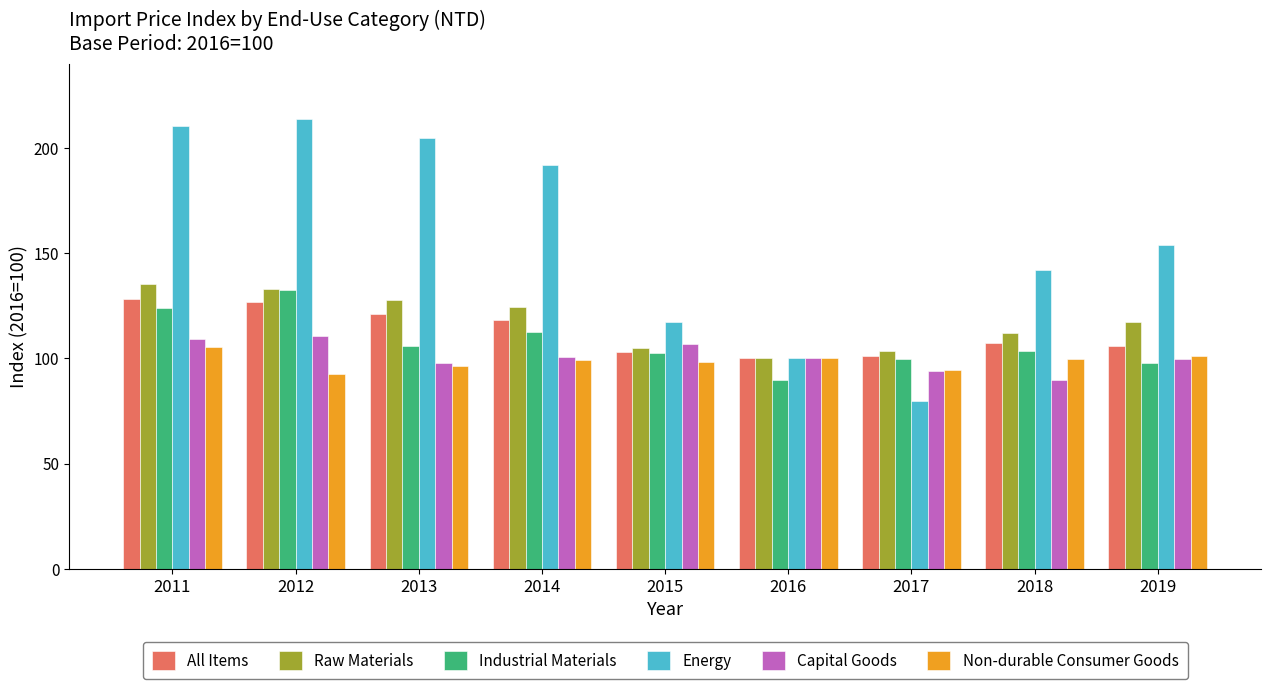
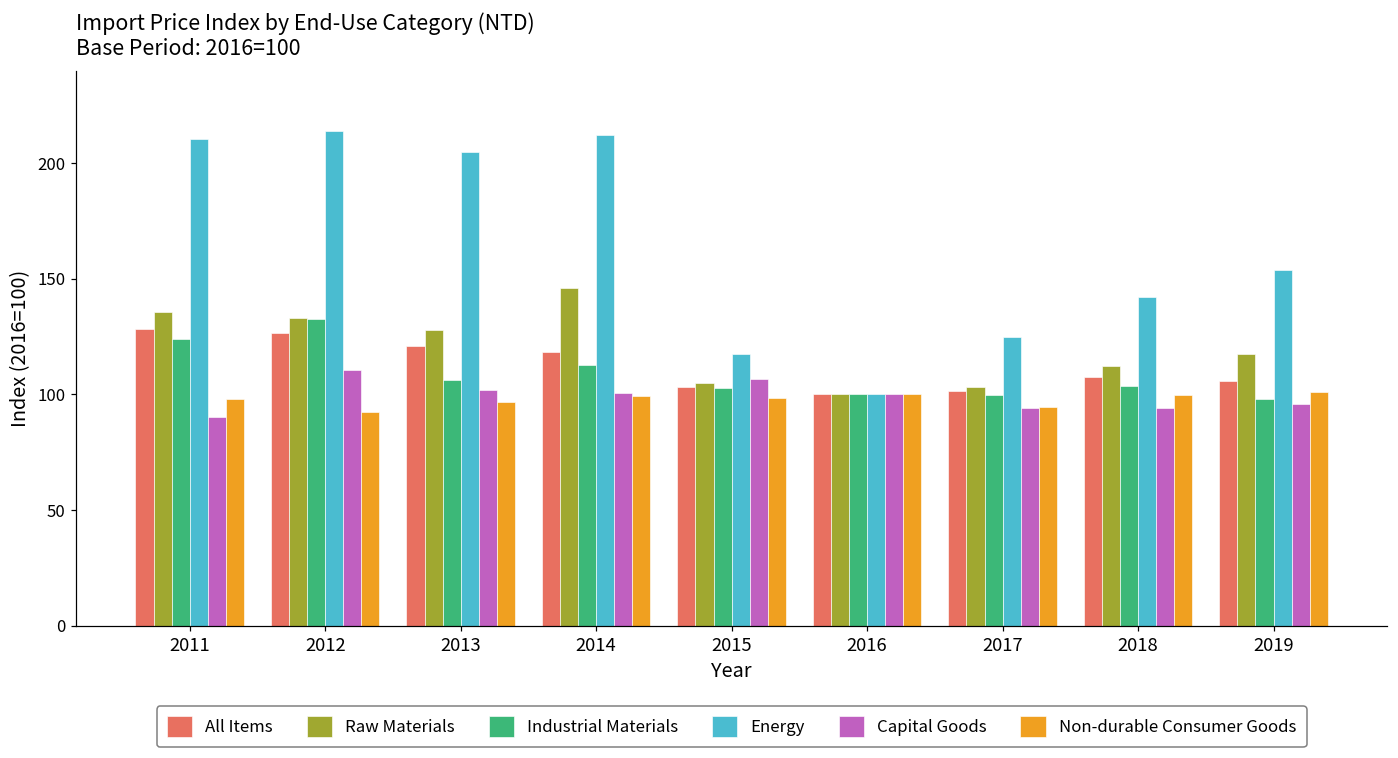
  {
    "All Items": {
      "2011": 128,
      "2012": 127,
      "2013": 121,
      "2014": 119,
      "2015": 103,
      "2016": 100,
      "2017": 101,
      "2018": 108,
      "2019": 106
    },
    "Raw Materials": {
      "2011": 136,
      "2012": 133,
      "2013": 128,
-     "2014": 125,
+     "2014": 146,
      "2015": 105,
      "2016": 100,
      "2017": 103,
      "2018": 112,
      "2019": 117
    },
    "Industrial Materials": {
      "2011": 124,
      "2012": 132,
      "2013": 106,
      "2014": 113,
      "2015": 103,
-     "2016": 90,
+     "2016": 100,
      "2017": 100,
      "2018": 104,
      "2019": 98
    },
    "Energy": {
      "2011": 210,
      "2012": 214,
      "2013": 205,
-     "2014": 192,
+     "2014": 212,
      "2015": 117,
      "2016": 100,
-     "2017": 80,
+     "2017": 125,
      "2018": 142,
      "2019": 154
    },
    "Capital Goods": {
-     "2011": 109,
+     "2011": 90,
      "2012": 110,
-     "2013": 98,
+     "2013": 102,
      "2014": 101,
      "2015": 107,
      "2016": 100,
      "2017": 94,
-     "2018": 90,
-     "2019": 100
+     "2018": 94,
+     "2019": 96
    },
    "Non-durable Consumer Goods": {
-     "2011": 106,
+     "2011": 98,
      "2012": 92,
      "2013": 97,
      "2014": 99,
      "2015": 98,
      "2016": 100,
      "2017": 95,
      "2018": 100,
      "2019": 101
    }
  }
